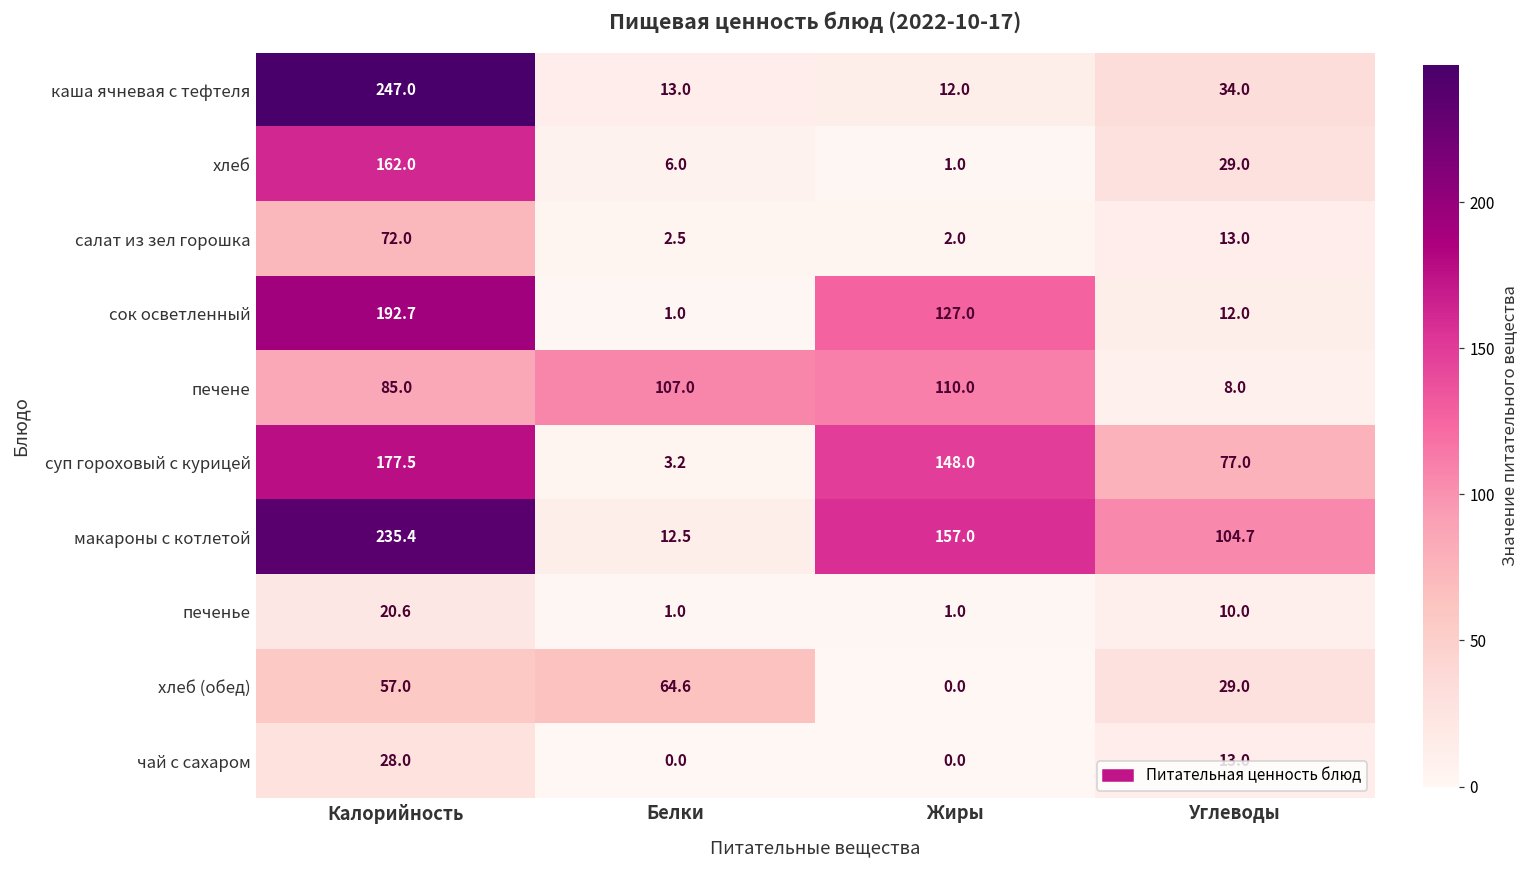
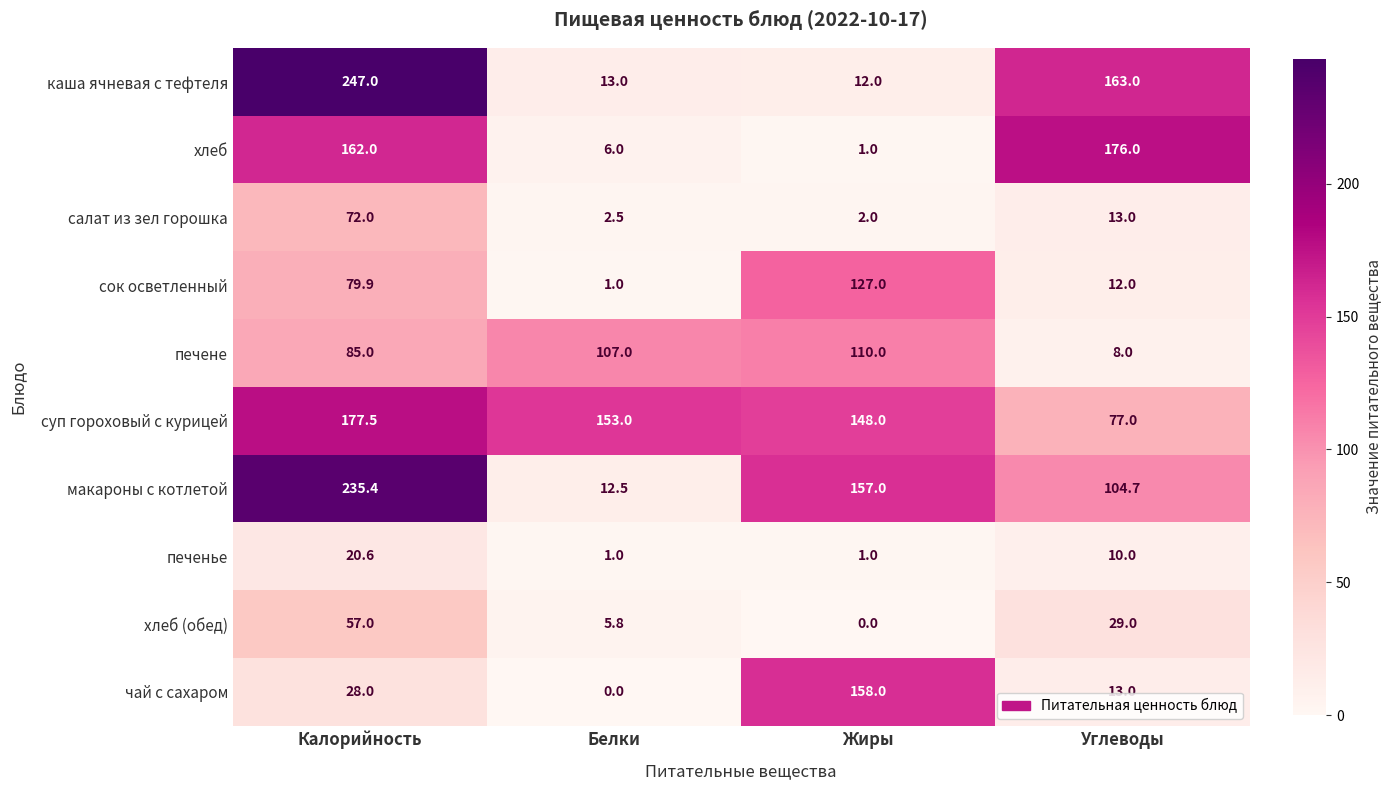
  {
    "каша ячневая с тефтеля": {
      "Калорийность": 247.0,
      "Белки": 13.0,
      "Жиры": 12.0,
-     "Углеводы": 34.0
+     "Углеводы": 163.0
    },
    "хлеб": {
      "Калорийность": 162.0,
      "Белки": 6.0,
      "Жиры": 1.0,
-     "Углеводы": 29.0
+     "Углеводы": 176.0
    },
    "салат из зел горошка": {
      "Калорийность": 72.0,
      "Белки": 2.5,
      "Жиры": 2.0,
      "Углеводы": 13.0
    },
    "сок осветленный": {
-     "Калорийность": 192.7,
+     "Калорийность": 79.9,
      "Белки": 1.0,
      "Жиры": 127.0,
      "Углеводы": 12.0
    },
    "печене": {
      "Калорийность": 85.0,
      "Белки": 107.0,
      "Жиры": 110.0,
      "Углеводы": 8.0
    },
    "суп гороховый с курицей": {
      "Калорийность": 177.5,
-     "Белки": 3.2,
+     "Белки": 153.0,
      "Жиры": 148.0,
      "Углеводы": 77.0
    },
    "макароны с котлетой": {
      "Калорийность": 235.4,
      "Белки": 12.5,
      "Жиры": 157.0,
      "Углеводы": 104.7
    },
    "печенье": {
      "Калорийность": 20.6,
      "Белки": 1.0,
      "Жиры": 1.0,
      "Углеводы": 10.0
    },
    "хлеб (обед)": {
      "Калорийность": 57.0,
-     "Белки": 64.6,
+     "Белки": 5.8,
      "Жиры": 0.0,
      "Углеводы": 29.0
    },
    "чай с сахаром": {
      "Калорийность": 28.0,
      "Белки": 0.0,
-     "Жиры": 0.0
+     "Жиры": 158.0
    }
  }
